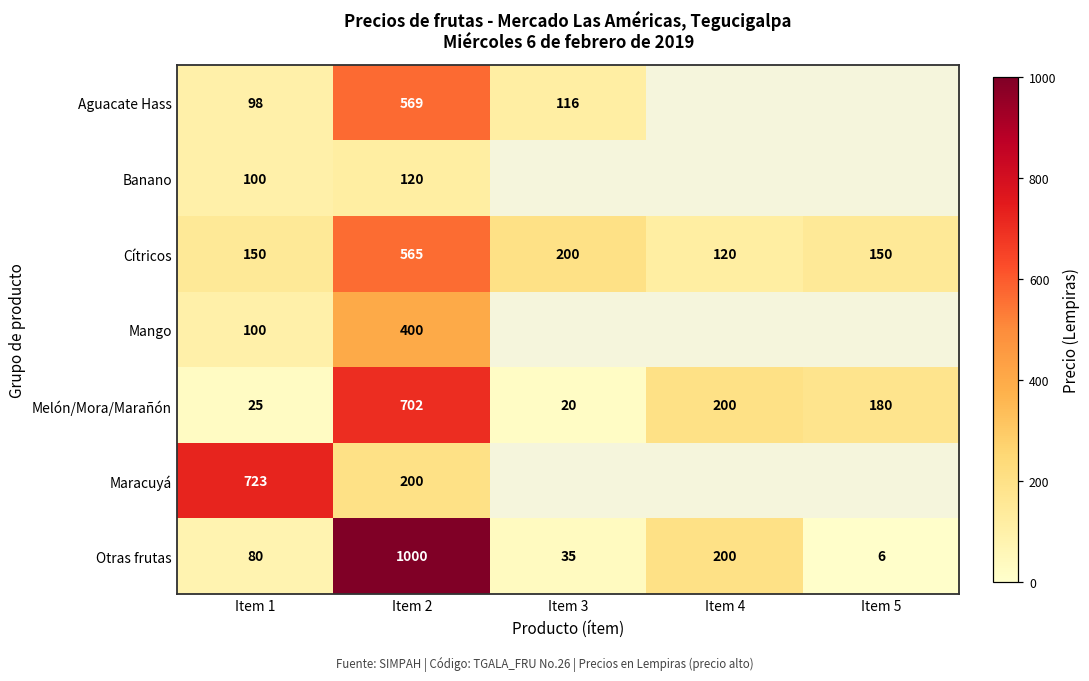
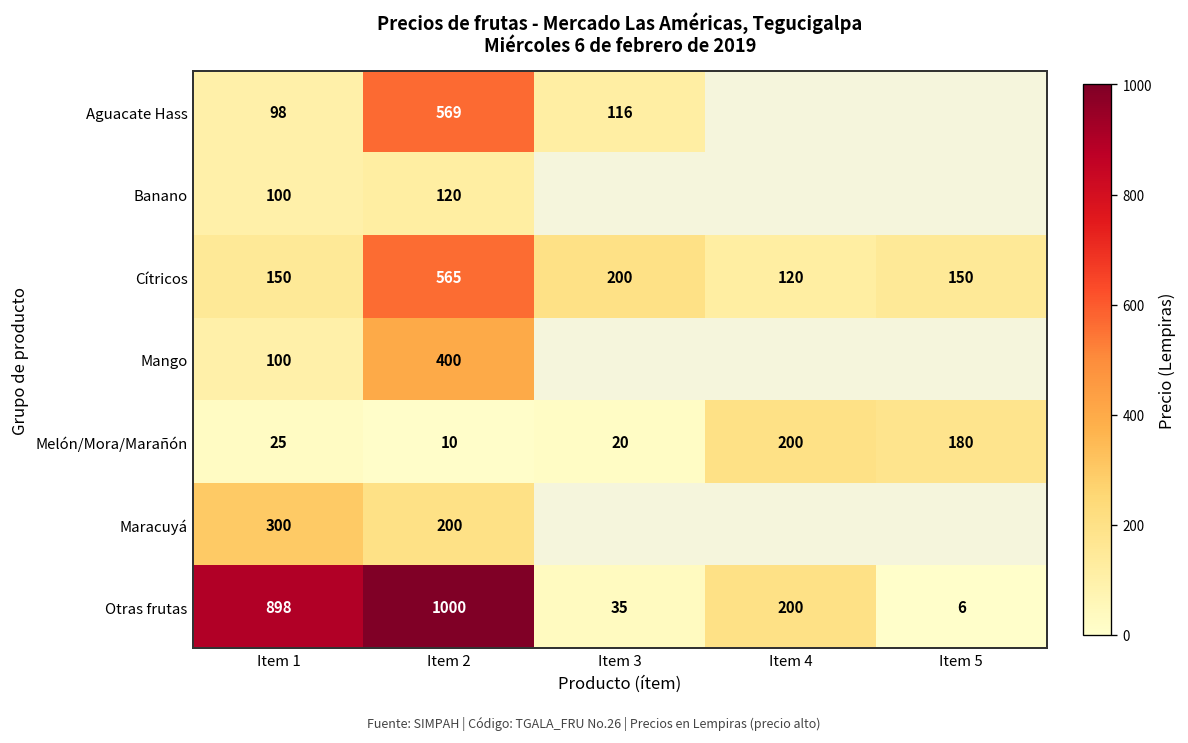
  {
    "Aguacate Hass": {
      "Item 1": 98,
      "Item 2": 569,
      "Item 3": 116
    },
    "Banano": {
      "Item 1": 100,
      "Item 2": 120
    },
    "Cítricos": {
      "Item 1": 150,
      "Item 2": 565,
      "Item 3": 200,
      "Item 4": 120,
      "Item 5": 150
    },
    "Mango": {
      "Item 1": 100,
      "Item 2": 400
    },
    "Melón/Mora/Marañón": {
      "Item 1": 25,
-     "Item 2": 702,
+     "Item 2": 10,
      "Item 3": 20,
      "Item 4": 200,
      "Item 5": 180
    },
    "Maracuyá": {
-     "Item 1": 723,
+     "Item 1": 300,
      "Item 2": 200
    },
    "Otras frutas": {
-     "Item 1": 80,
+     "Item 1": 898,
      "Item 2": 1000,
      "Item 3": 35,
      "Item 4": 200,
      "Item 5": 6
    }
  }
